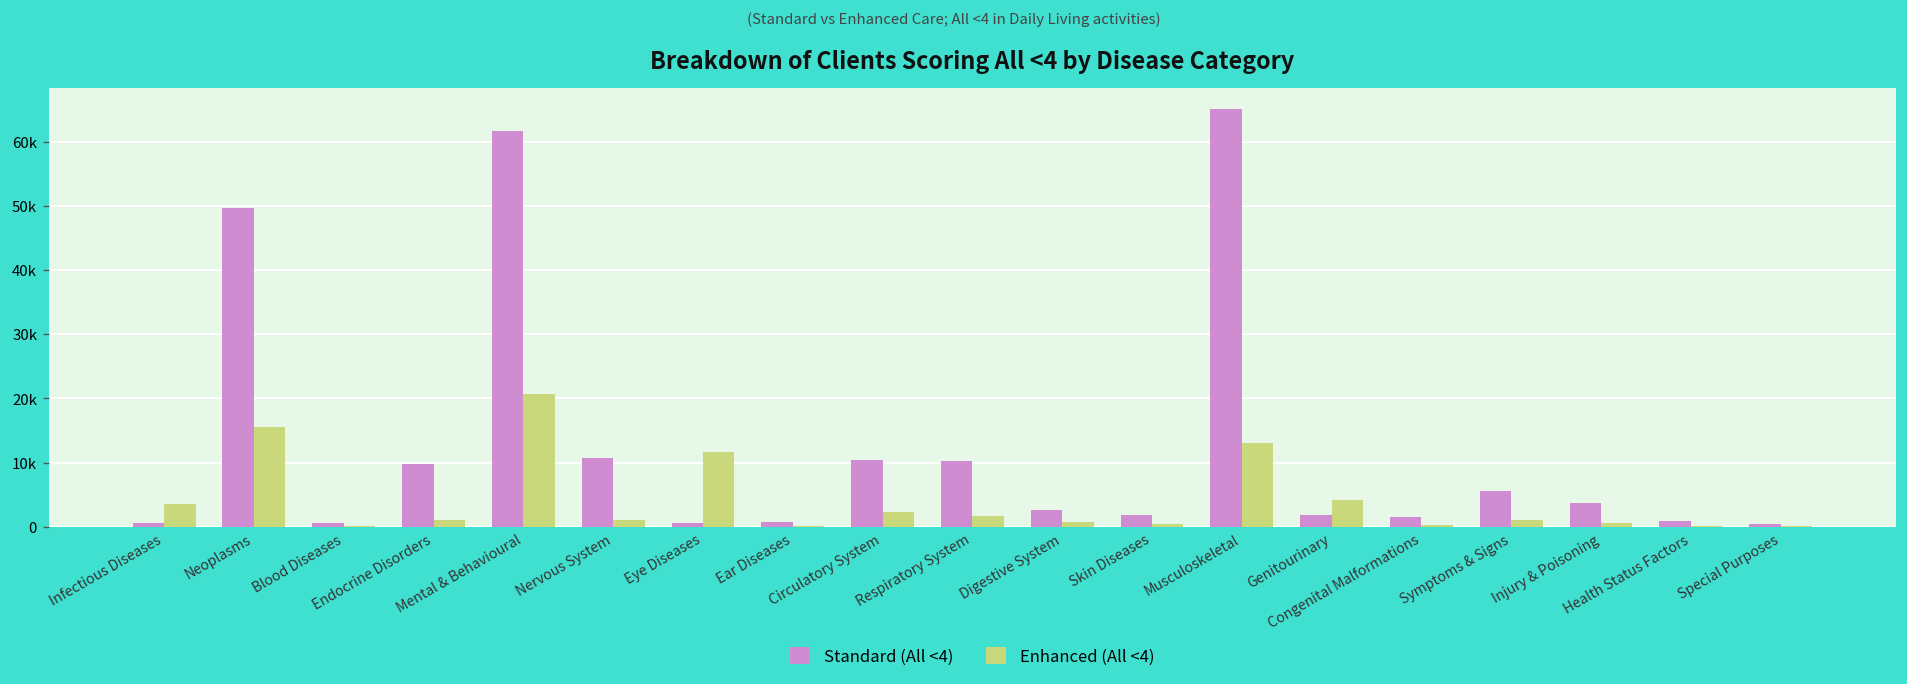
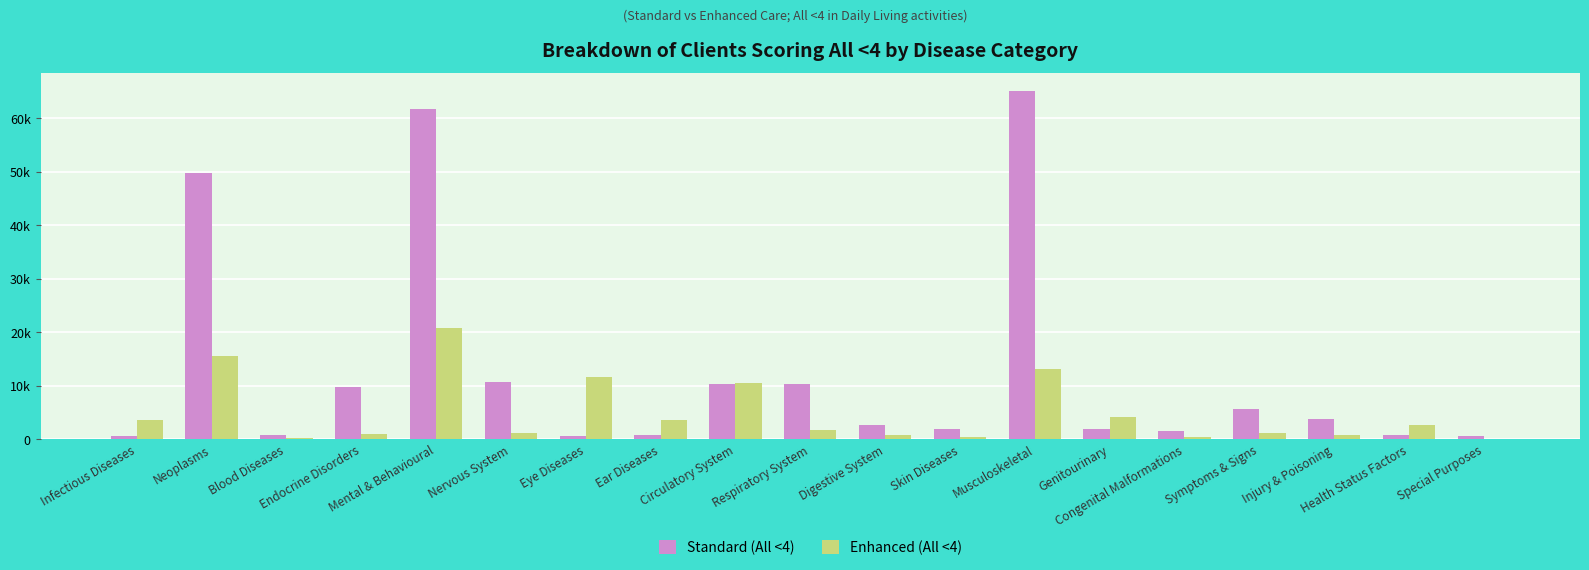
  {
    "Standard (All <4)": {
      "Infectious Diseases": 1000,
      "Neoplasms": 50000,
      "Blood Diseases": 1000,
      "Endocrine Disorders": 10000,
      "Mental & Behavioural": 62000,
      "Nervous System": 11000,
      "Eye Diseases": 1000,
      "Ear Diseases": 1000,
      "Circulatory System": 10000,
      "Respiratory System": 10000,
      "Digestive System": 3000,
      "Skin Diseases": 2000,
      "Musculoskeletal": 65000,
      "Genitourinary": 2000,
      "Congenital Malformations": 2000,
      "Symptoms & Signs": 6000,
      "Injury & Poisoning": 4000,
      "Health Status Factors": 1000,
      "Special Purposes": 0
    },
    "Enhanced (All <4)": {
      "Infectious Diseases": 4000,
      "Neoplasms": 15000,
      "Endocrine Disorders": 1000,
      "Mental & Behavioural": 21000,
      "Nervous System": 1000,
      "Eye Diseases": 12000,
-     "Ear Diseases": 0,
-     "Circulatory System": 2000,
+     "Ear Diseases": 4000,
+     "Circulatory System": 10000,
      "Respiratory System": 2000,
      "Digestive System": 1000,
      "Musculoskeletal": 13000,
      "Genitourinary": 4000,
      "Symptoms & Signs": 1000,
      "Injury & Poisoning": 1000,
-     "Health Status Factors": 0
+     "Health Status Factors": 3000
    }
  }
